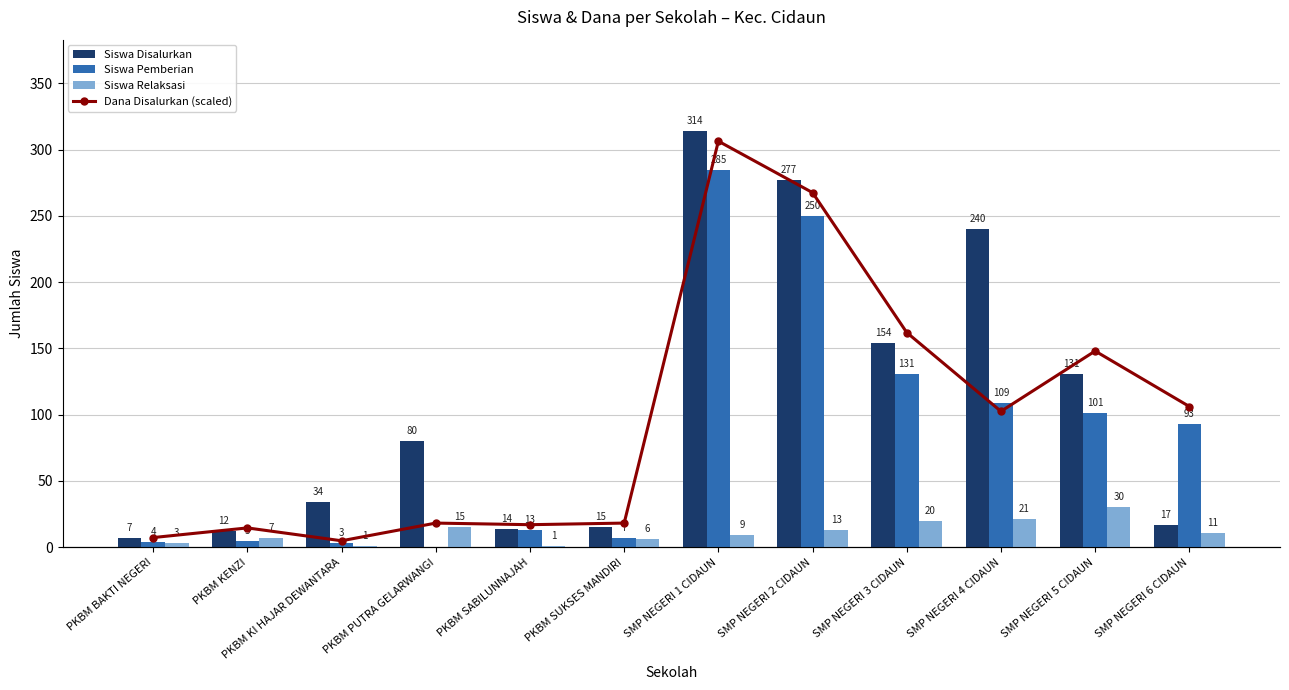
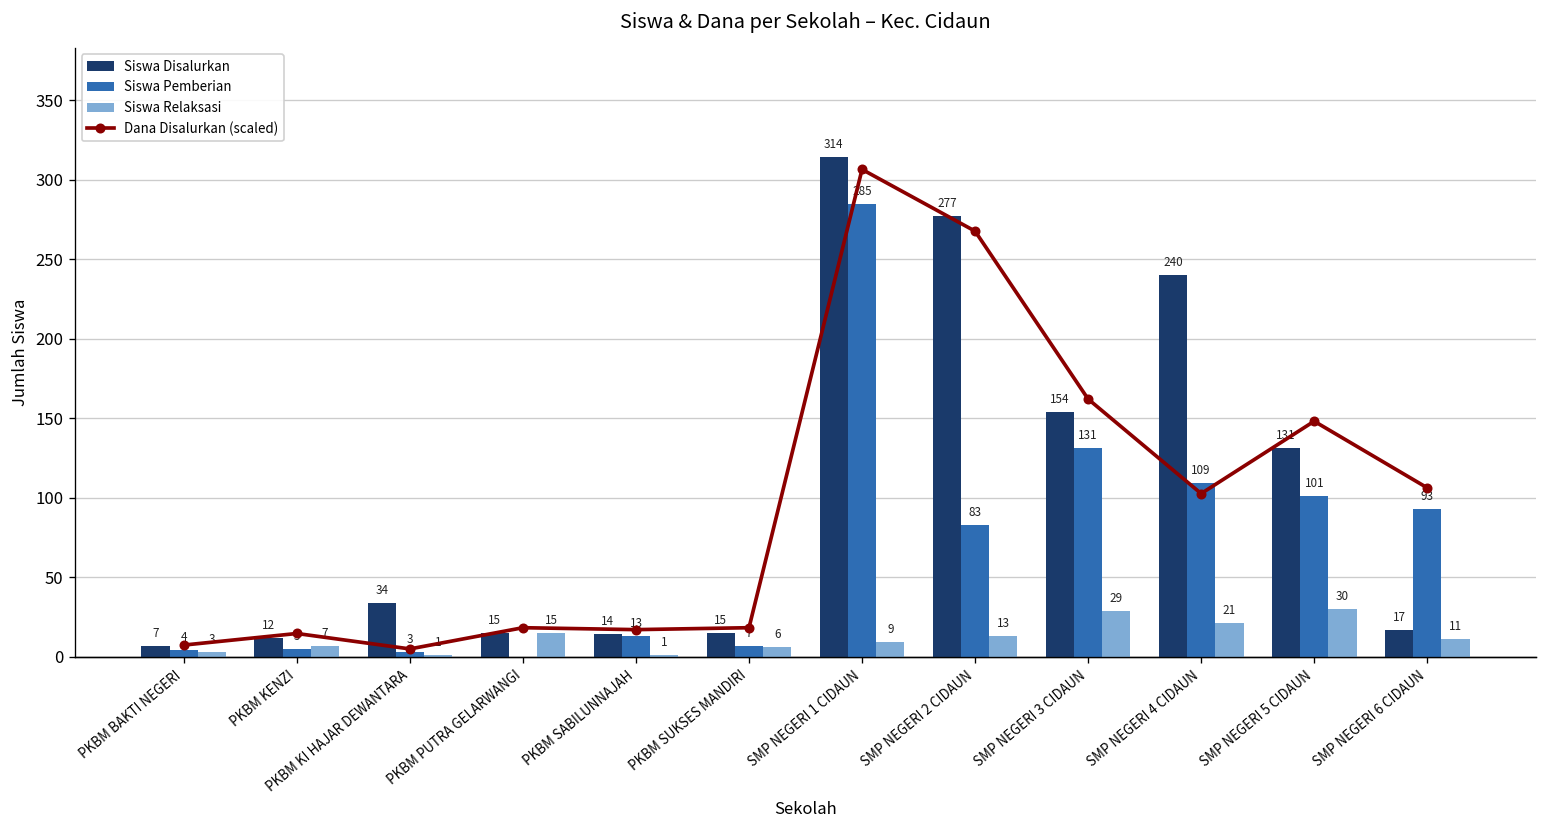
  {
    "Siswa Disalurkan": {
      "PKBM BAKTI NEGERI": 7,
      "PKBM KENZI": 12,
      "PKBM KI HAJAR DEWANTARA": 34,
-     "PKBM PUTRA GELARWANGI": 80,
+     "PKBM PUTRA GELARWANGI": 15,
      "PKBM SABILUNNAJAH": 14,
      "PKBM SUKSES MANDIRI": 15,
      "SMP NEGERI 1 CIDAUN": 314,
      "SMP NEGERI 2 CIDAUN": 277,
      "SMP NEGERI 3 CIDAUN": 154,
      "SMP NEGERI 4 CIDAUN": 240,
      "SMP NEGERI 5 CIDAUN": 131,
      "SMP NEGERI 6 CIDAUN": 17
    },
    "Siswa Pemberian": {
      "PKBM KI HAJAR DEWANTARA": 3,
      "SMP NEGERI 1 CIDAUN": 285,
-     "SMP NEGERI 2 CIDAUN": 250,
+     "SMP NEGERI 2 CIDAUN": 83,
      "SMP NEGERI 3 CIDAUN": 131,
      "SMP NEGERI 4 CIDAUN": 109,
      "SMP NEGERI 5 CIDAUN": 101,
      "SMP NEGERI 6 CIDAUN": 93
    },
    "Siswa Relaksasi": {
      "PKBM BAKTI NEGERI": 3,
      "PKBM KENZI": 7,
      "PKBM KI HAJAR DEWANTARA": 1,
      "PKBM PUTRA GELARWANGI": 15,
      "PKBM SABILUNNAJAH": 1,
      "PKBM SUKSES MANDIRI": 6,
      "SMP NEGERI 1 CIDAUN": 9,
      "SMP NEGERI 2 CIDAUN": 13,
-     "SMP NEGERI 3 CIDAUN": 20,
+     "SMP NEGERI 3 CIDAUN": 29,
      "SMP NEGERI 4 CIDAUN": 21,
      "SMP NEGERI 5 CIDAUN": 30,
      "SMP NEGERI 6 CIDAUN": 11
    }
  }
